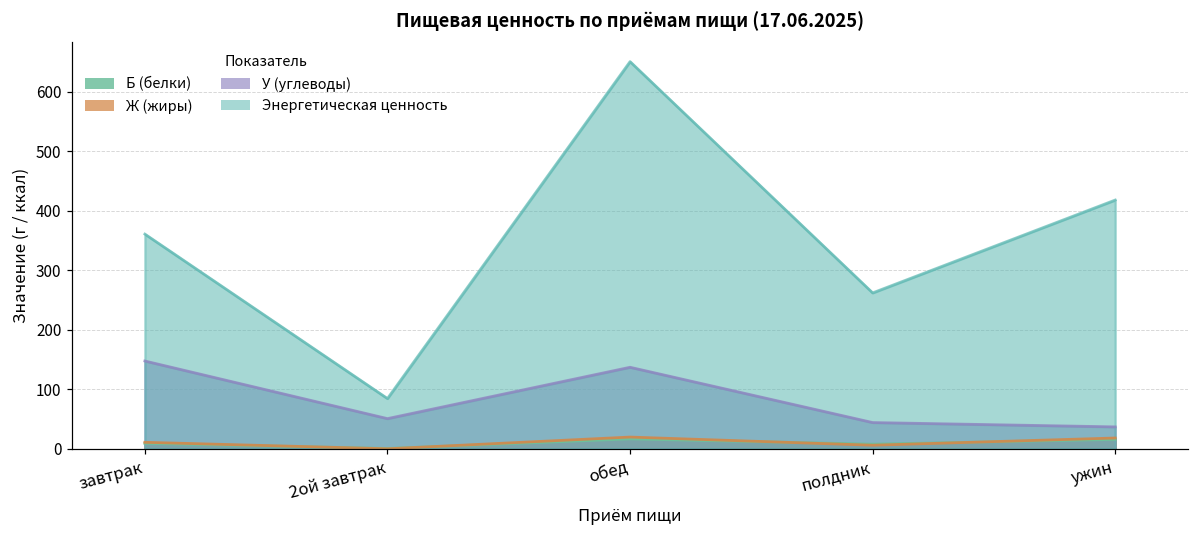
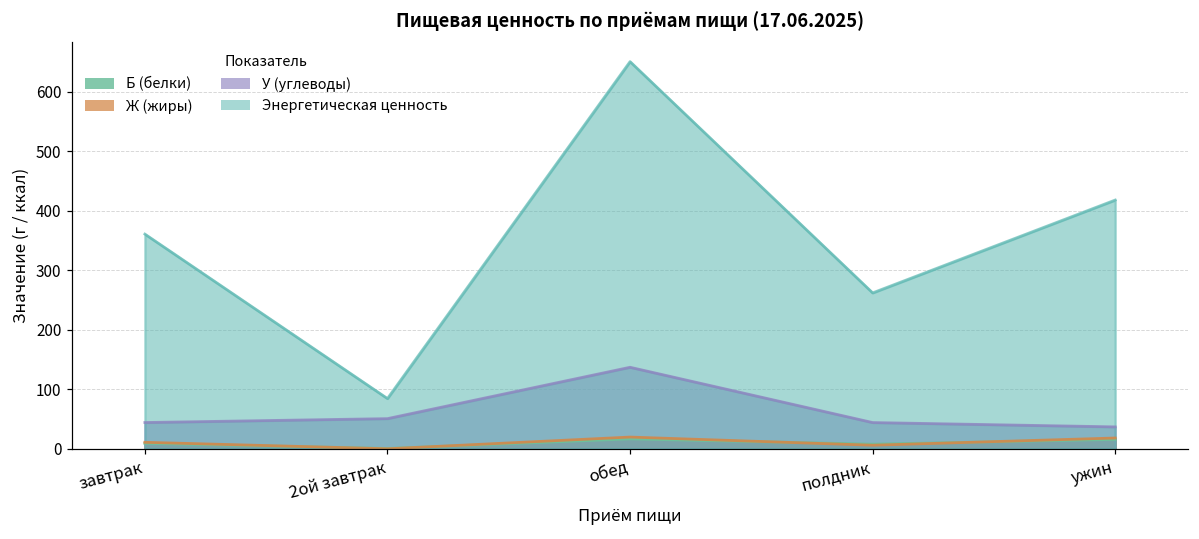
  {
    "У (углеводы)": {
-     "завтрак": 150,
+     "завтрак": 40,
      "2ой завтрак": 50,
      "обед": 140,
      "полдник": 40,
      "ужин": 40
    }
  }
